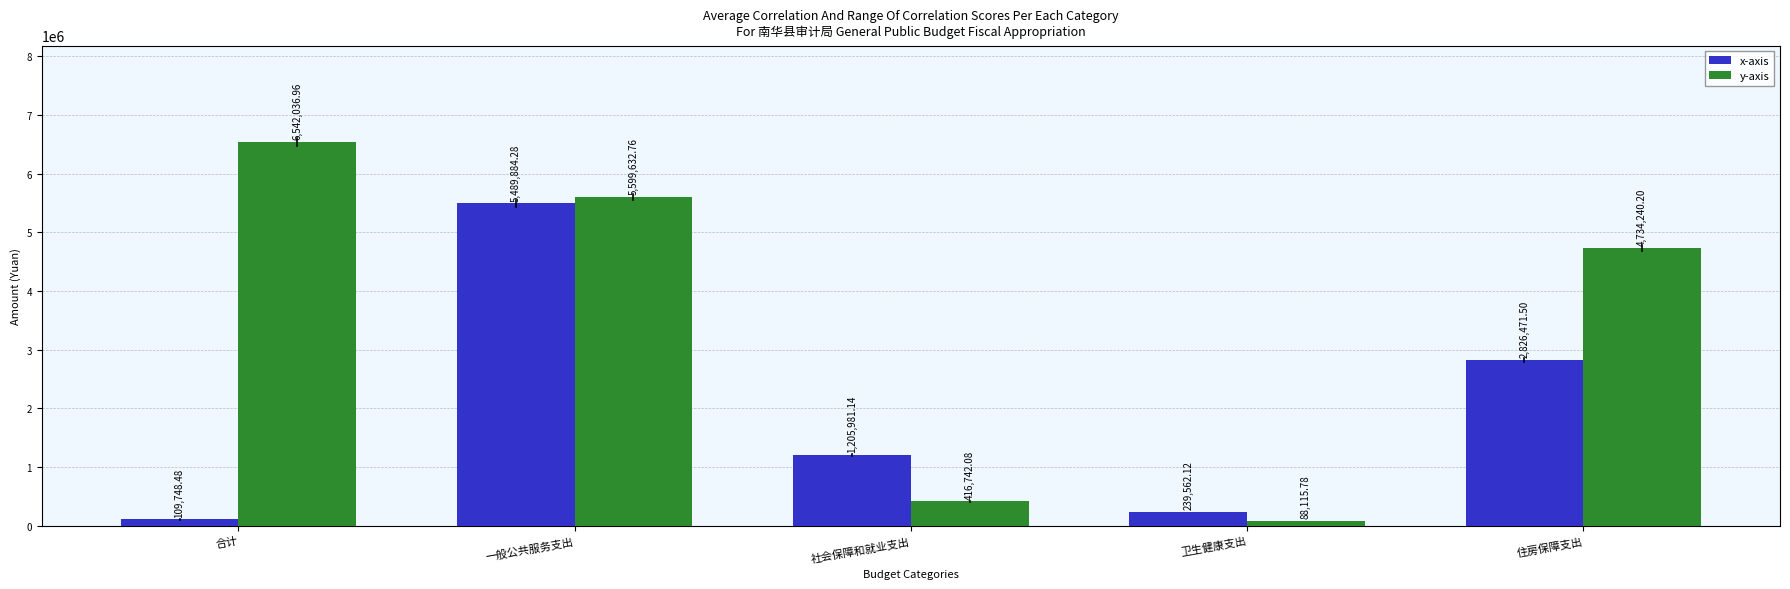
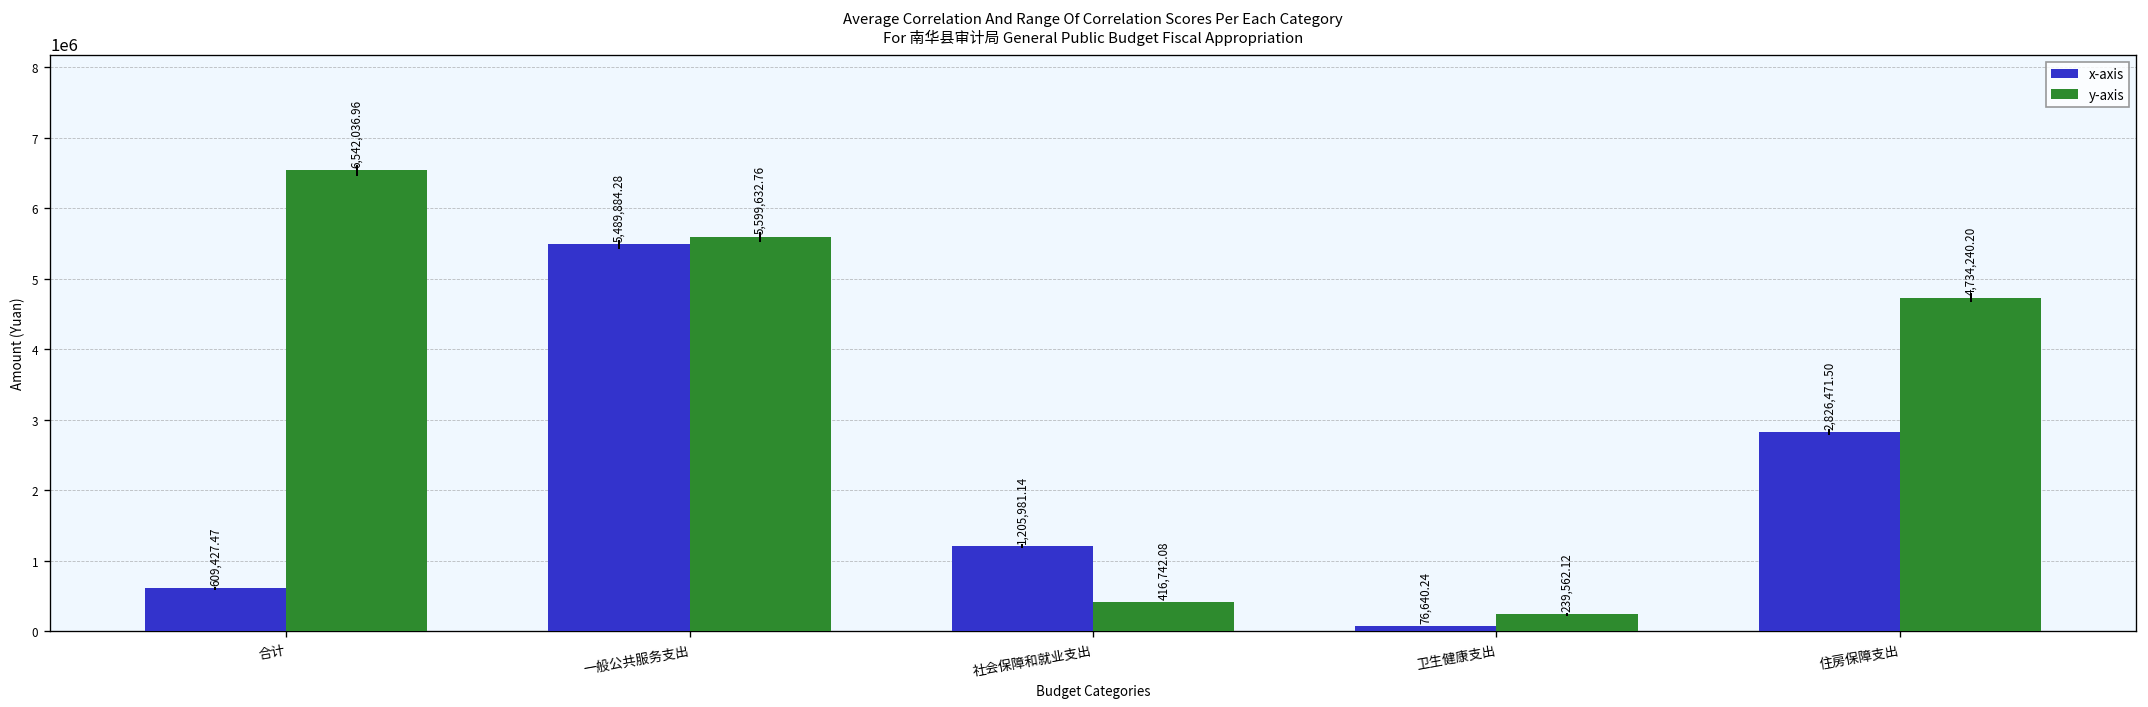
  {
    "x-axis": {
-     "合计": "109,748.48",
+     "合计": "609,427.47",
      "社会保障和就业支出": "1,205,981.14",
-     "卫生健康支出": "239,562.12"
+     "卫生健康支出": "76,640.24"
    },
    "y-axis": {
      "社会保障和就业支出": "416,742.08",
-     "卫生健康支出": "88,115.78"
+     "卫生健康支出": "239,562.12"
    }
  }
